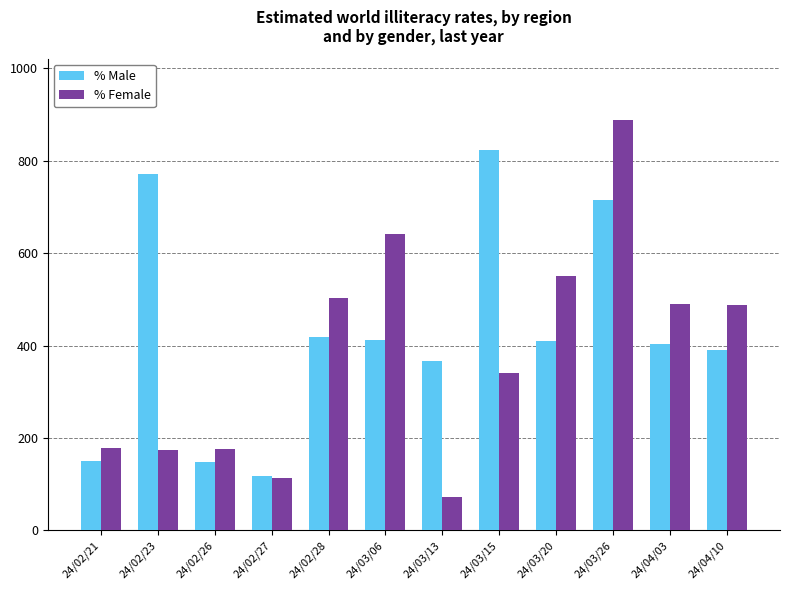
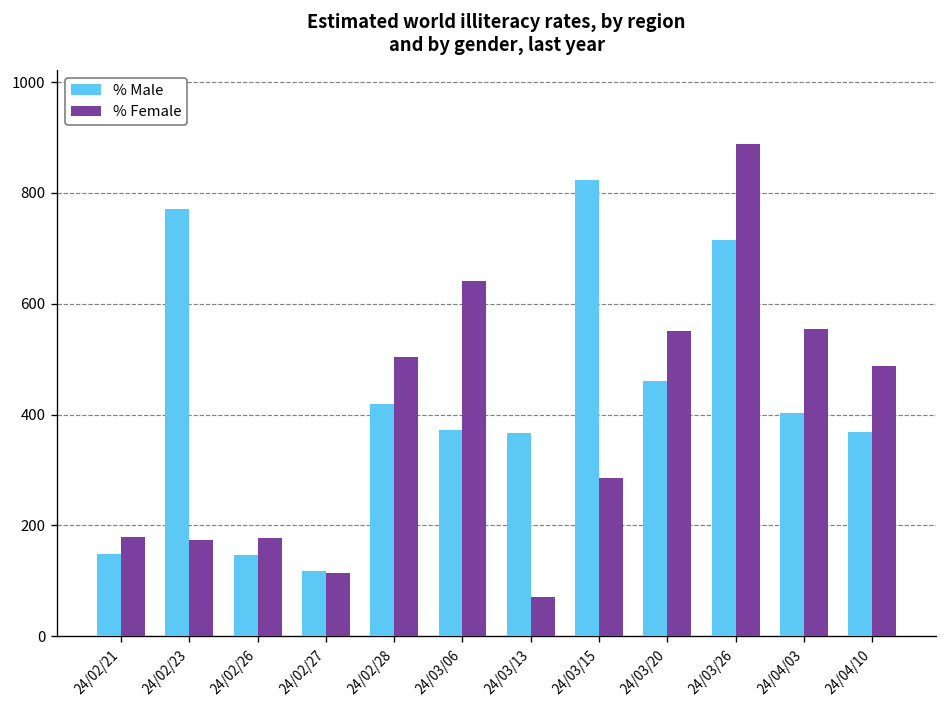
  {
    "% Male": {
      "24/02/21": 150,
      "24/02/23": 770,
      "24/02/26": 150,
      "24/02/27": 120,
      "24/02/28": 420,
-     "24/03/06": 410,
+     "24/03/06": 370,
      "24/03/13": 370,
      "24/03/15": 820,
-     "24/03/20": 410,
+     "24/03/20": 460,
      "24/03/26": 720,
      "24/04/03": 400,
-     "24/04/10": 390
+     "24/04/10": 370
    },
    "% Female": {
      "24/02/21": 180,
      "24/02/23": 170,
      "24/02/26": 180,
      "24/02/27": 110,
      "24/02/28": 500,
      "24/03/06": 640,
      "24/03/13": 70,
-     "24/03/15": 340,
+     "24/03/15": 290,
      "24/03/20": 550,
      "24/03/26": 890,
-     "24/04/03": 490,
+     "24/04/03": 550,
      "24/04/10": 490
    }
  }
